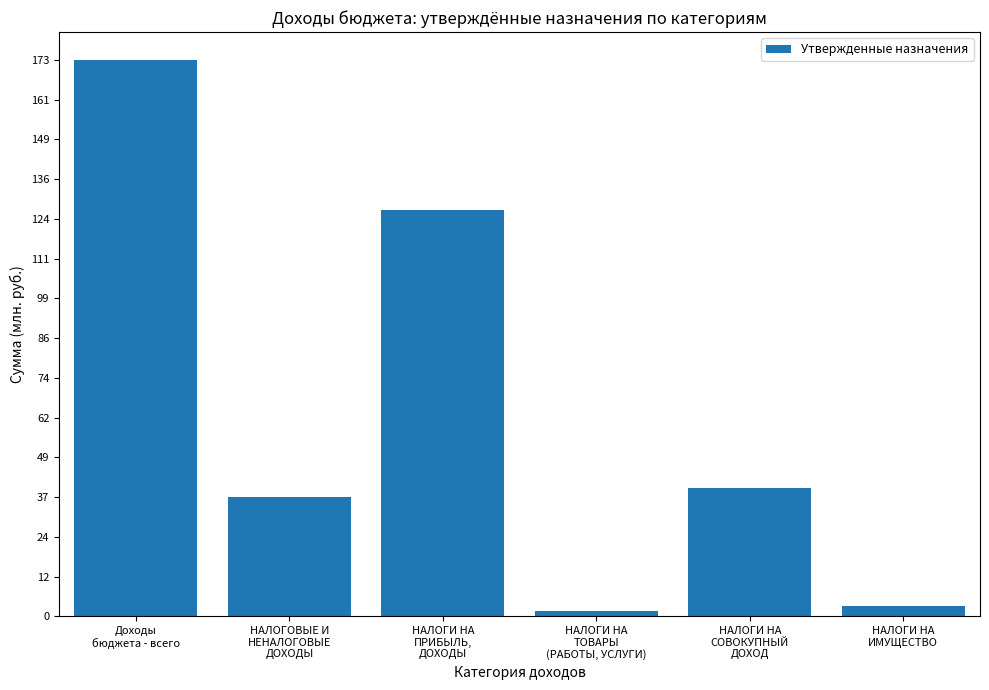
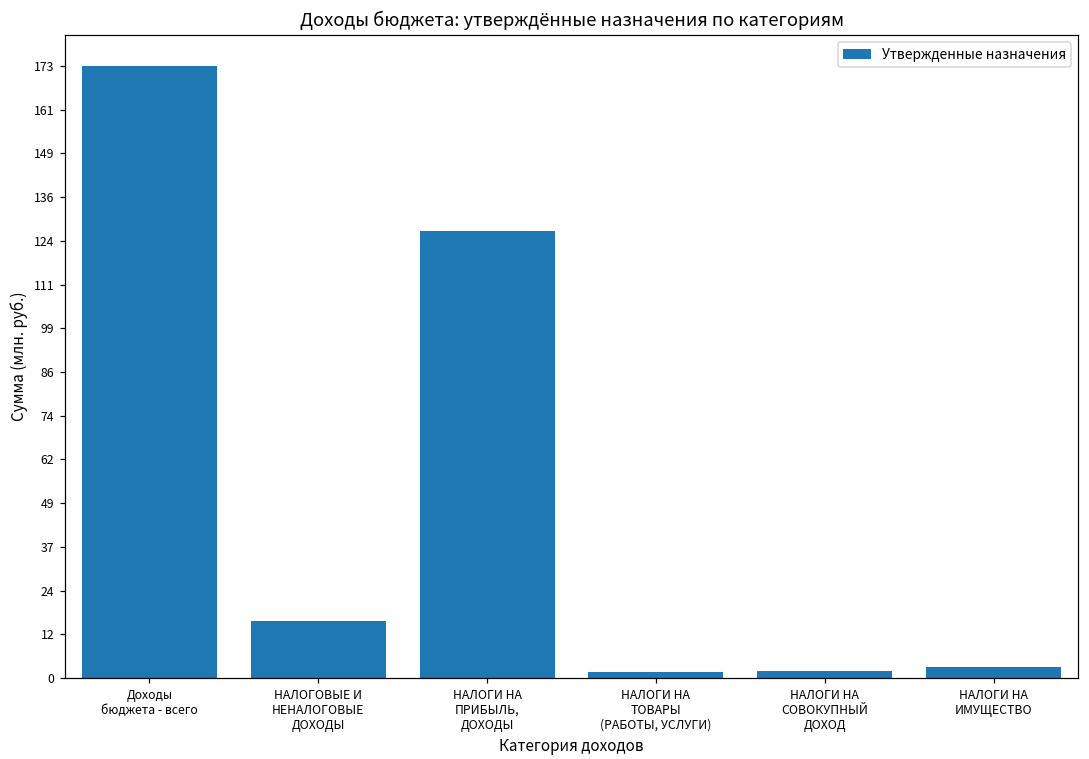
  {
    "Доходы бюджета - всего": 174,
-   "НАЛОГОВЫЕ И НЕНАЛОГОВЫЕ ДОХОДЫ": 37,
+   "НАЛОГОВЫЕ И НЕНАЛОГОВЫЕ ДОХОДЫ": 16,
    "НАЛОГИ НА ПРИБЫЛЬ, ДОХОДЫ": 127,
    "НАЛОГИ НА ТОВАРЫ (РАБОТЫ, УСЛУГИ)": 2,
-   "НАЛОГИ НА СОВОКУПНЫЙ ДОХОД": 40,
+   "НАЛОГИ НА СОВОКУПНЫЙ ДОХОД": 2,
    "НАЛОГИ НА ИМУЩЕСТВО": 3
  }
